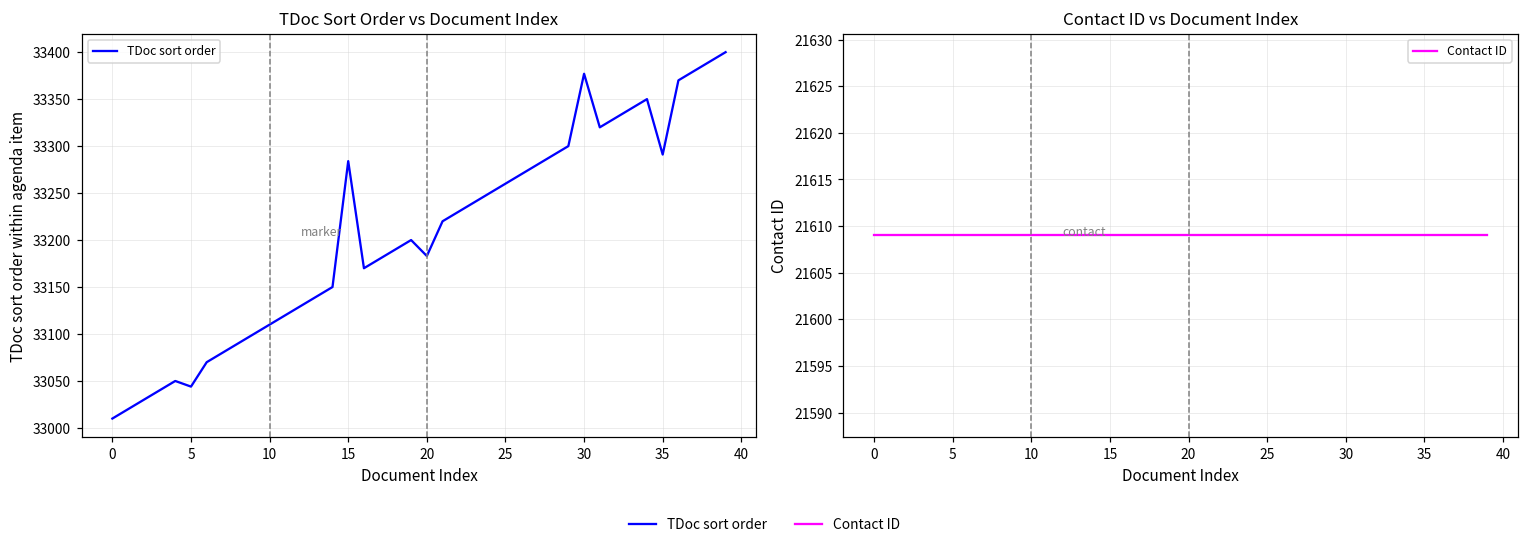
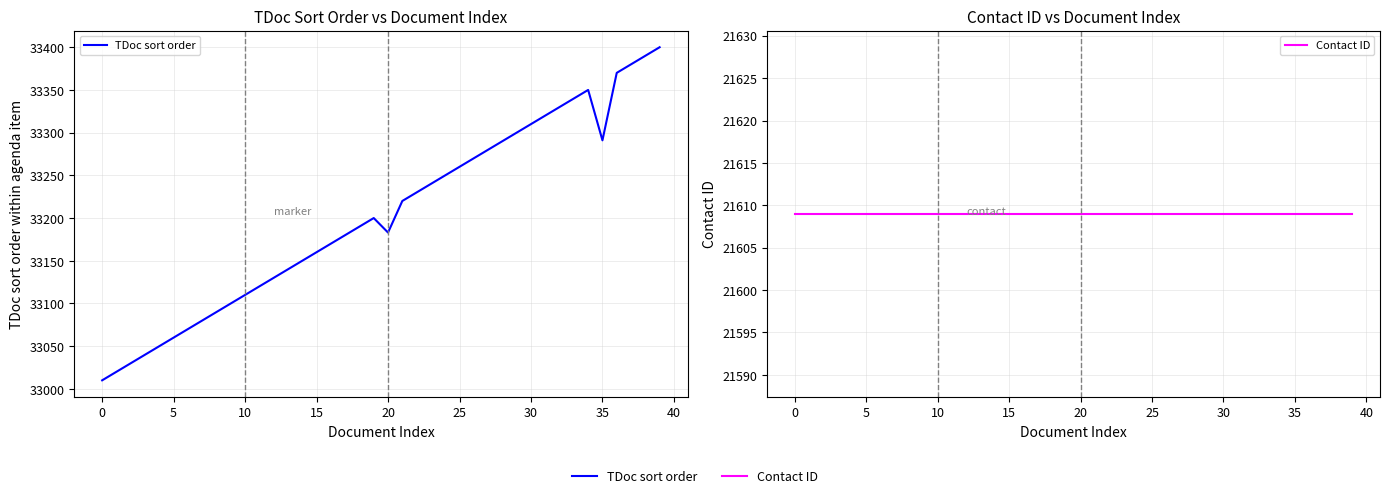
  {
    "TDoc Sort Order vs Document Index": {
      "0": 33010,
-     "5": 33040,
+     "5": 33060,
      "10": 33110,
-     "15": 33280,
+     "15": 33160,
      "20": 33180,
      "25": 33260,
-     "30": 33380,
+     "30": 33310,
      "35": 33290
    },
    "Contact ID vs Document Index": {
      "0": 21609,
      "5": 21609,
      "10": 21609,
      "15": 21609,
      "20": 21609,
      "25": 21609,
      "30": 21609,
      "35": 21609
    }
  }
